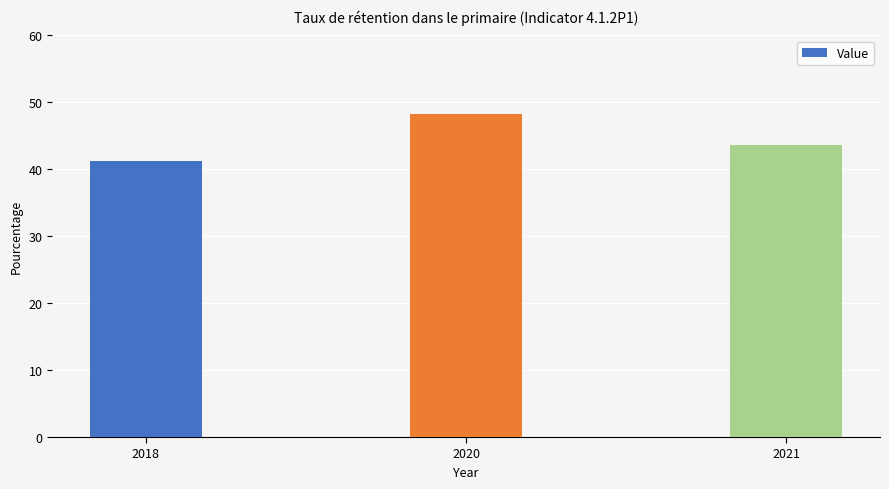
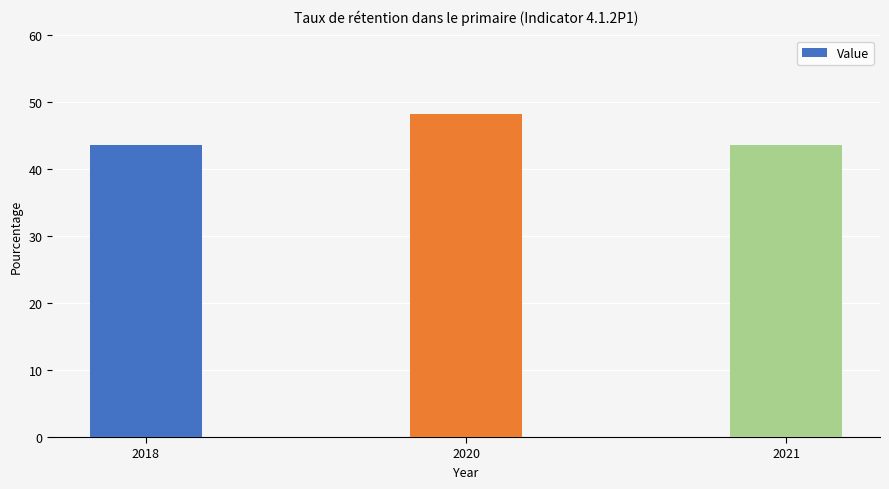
  {
-   "2018": 41,
+   "2018": 44,
    "2020": 48,
    "2021": 44
  }
